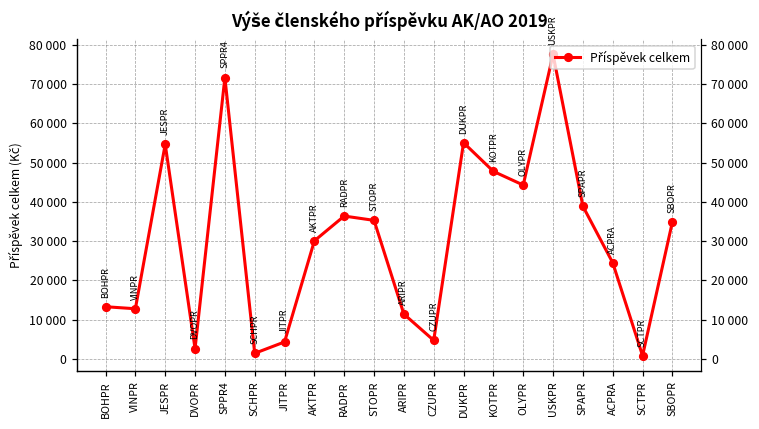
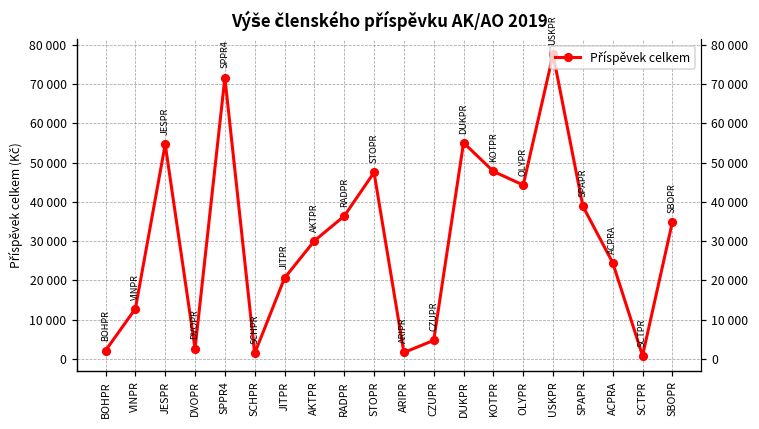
  {
-   "BOHPR": 13000,
+   "BOHPR": 2000,
    "VINPR": 13000,
    "JESPR": 55000,
    "DVOPR": 3000,
    "SPPR4": 72000,
    "SCHPR": 1000,
-   "JITPR": 4000,
+   "JITPR": 21000,
    "AKTPR": 30000,
    "RADPR": 36000,
-   "STOPR": 35000,
-   "ARIPR": 11000,
+   "STOPR": 48000,
+   "ARIPR": 2000,
    "CZUPR": 5000,
    "DUKPR": 55000,
    "KOTPR": 48000,
    "OLYPR": 44000,
    "SPAPR": 39000,
    "ACPRA": 25000,
    "SCTPR": 1000,
    "SBOPR": 35000
  }
